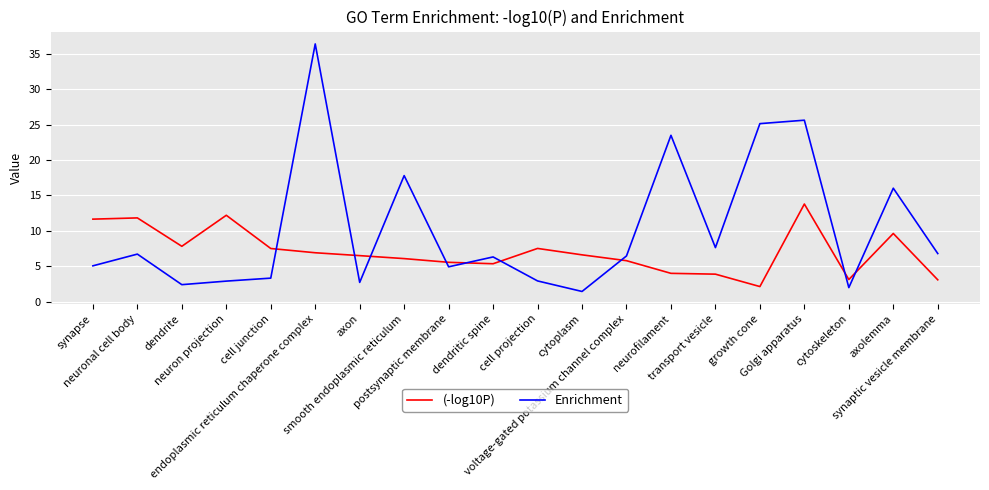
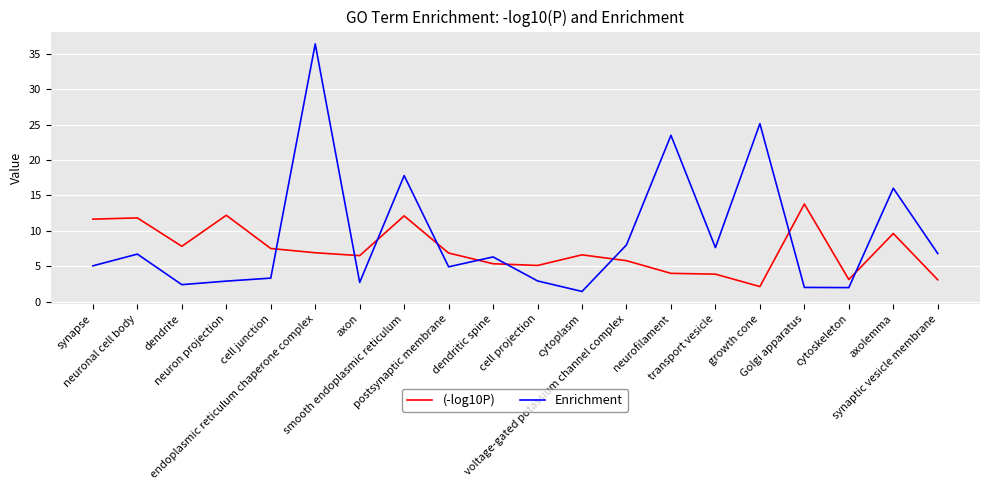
  {
    "(-log10P)": {
      "synapse": 12,
      "neuronal cell body": 12,
      "dendrite": 8,
      "neuron projection": 12,
      "cell junction": 7,
      "endoplasmic reticulum chaperone complex": 7,
      "axon": 6,
-     "smooth endoplasmic reticulum": 6,
-     "postsynaptic membrane": 6,
+     "smooth endoplasmic reticulum": 12,
+     "postsynaptic membrane": 7,
      "dendritic spine": 5,
-     "cell projection": 8,
+     "cell projection": 5,
      "cytoplasm": 7,
      "voltage-gated potassium channel complex": 6,
      "neurofilament": 4,
      "transport vesicle": 4,
      "growth cone": 2,
      "Golgi apparatus": 14,
      "cytoskeleton": 3,
      "axolemma": 10,
      "synaptic vesicle membrane": 3
    },
    "Enrichment": {
      "synapse": 5,
      "neuronal cell body": 7,
      "dendrite": 2,
      "neuron projection": 3,
      "cell junction": 3,
      "endoplasmic reticulum chaperone complex": 36,
      "axon": 3,
      "smooth endoplasmic reticulum": 18,
      "postsynaptic membrane": 5,
      "dendritic spine": 6,
      "cell projection": 3,
      "cytoplasm": 1,
-     "voltage-gated potassium channel complex": 6,
+     "voltage-gated potassium channel complex": 8,
      "neurofilament": 23,
      "transport vesicle": 8,
      "growth cone": 25,
-     "Golgi apparatus": 26,
+     "Golgi apparatus": 2,
      "cytoskeleton": 2,
      "axolemma": 16,
      "synaptic vesicle membrane": 7
    }
  }
